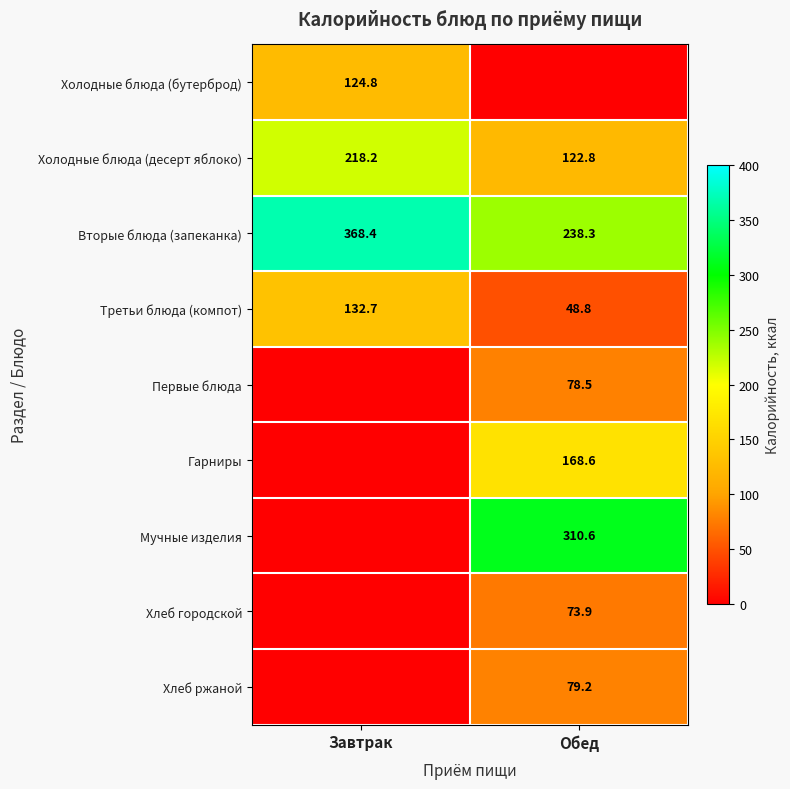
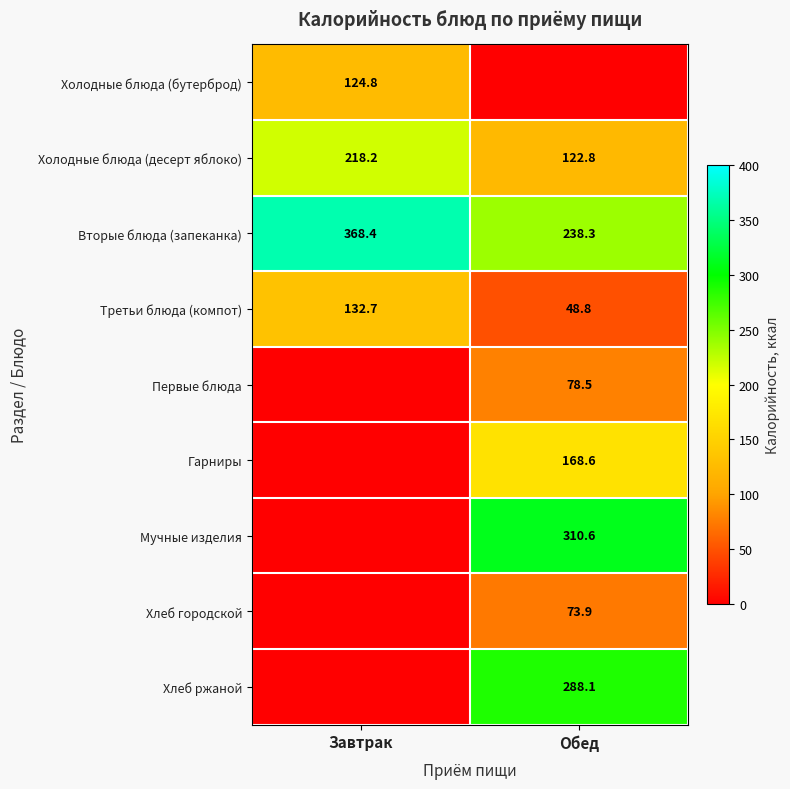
  {
    "Холодные блюда (бутерброд)": {
      "Завтрак": 124.8
    },
    "Холодные блюда (десерт яблоко)": {
      "Завтрак": 218.2,
      "Обед": 122.8
    },
    "Вторые блюда (запеканка)": {
      "Завтрак": 368.4,
      "Обед": 238.3
    },
    "Третьи блюда (компот)": {
      "Завтрак": 132.7,
      "Обед": 48.8
    },
    "Первые блюда": {
      "Обед": 78.5
    },
    "Гарниры": {
      "Обед": 168.6
    },
    "Мучные изделия": {
      "Обед": 310.6
    },
    "Хлеб городской": {
      "Обед": 73.9
    },
    "Хлеб ржаной": {
-     "Обед": 79.2
+     "Обед": 288.1
    }
  }
